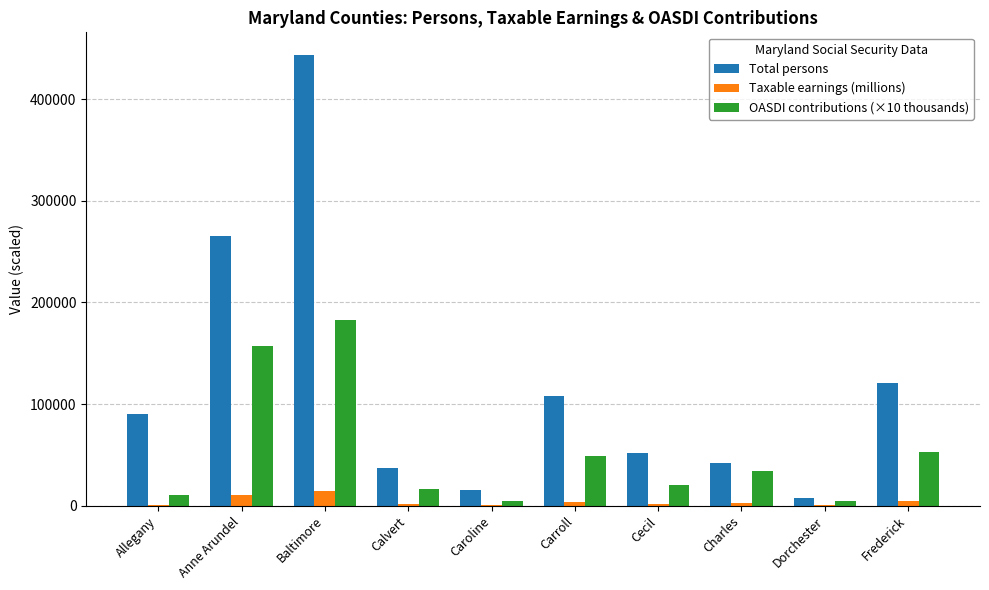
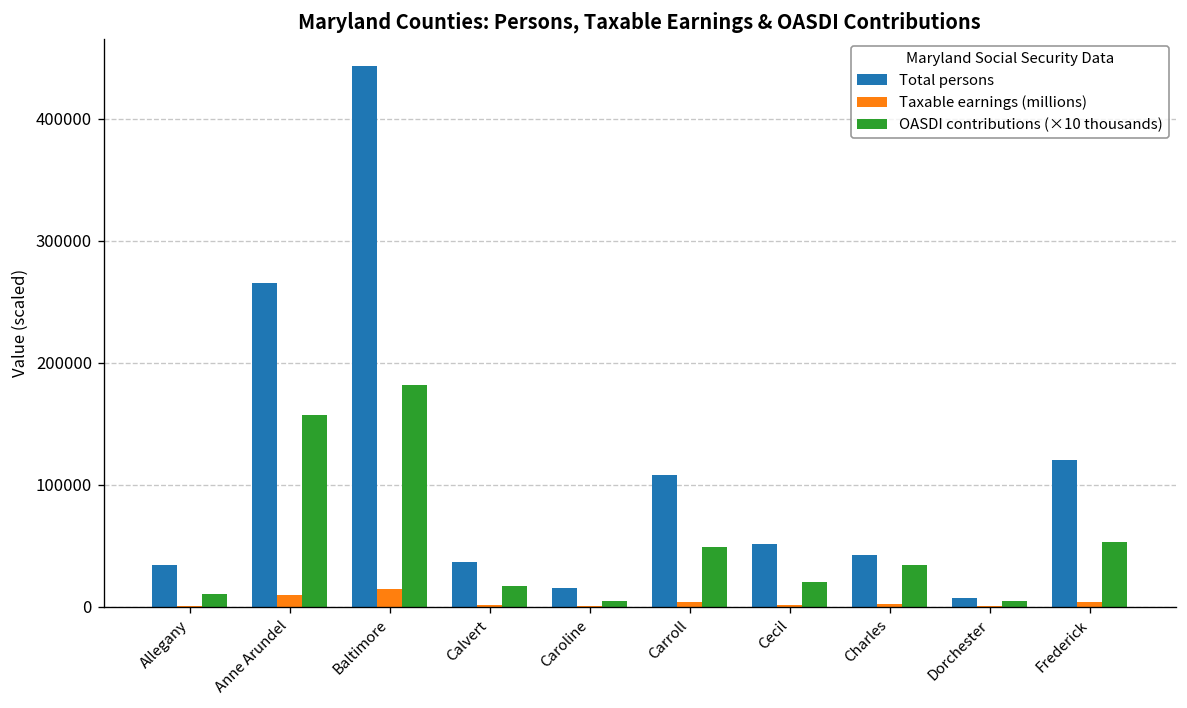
  {
    "Total persons": {
-     "Allegany": 90000,
+     "Allegany": 34000,
      "Anne Arundel": 265000,
      "Baltimore": 443000,
      "Calvert": 37000,
      "Caroline": 16000,
      "Carroll": 108000,
      "Cecil": 52000,
      "Charles": 43000,
      "Dorchester": 7000,
      "Frederick": 121000
    },
    "Taxable earnings (millions)": {
      "Anne Arundel": 10000,
      "Baltimore": 15000,
      "Carroll": 4000,
      "Charles": 3000,
      "Frederick": 4000
    },
    "OASDI contributions (×10 thousands)": {
      "Allegany": 10000,
      "Anne Arundel": 157000,
      "Baltimore": 182000,
      "Calvert": 17000,
      "Caroline": 5000,
      "Carroll": 49000,
      "Cecil": 20000,
      "Charles": 35000,
      "Dorchester": 5000,
      "Frederick": 53000
    }
  }
